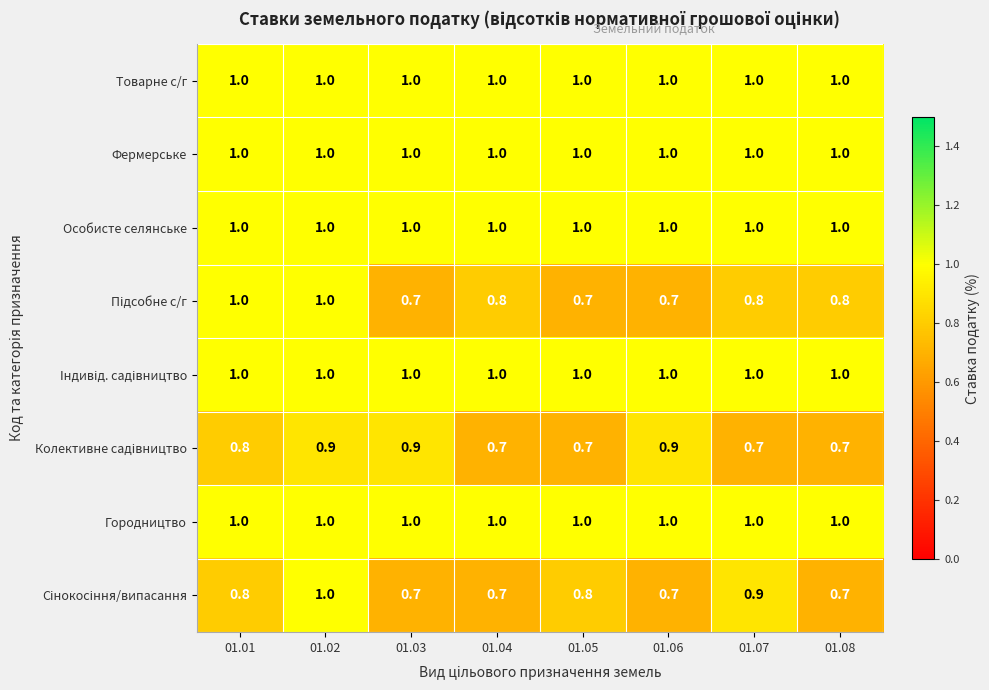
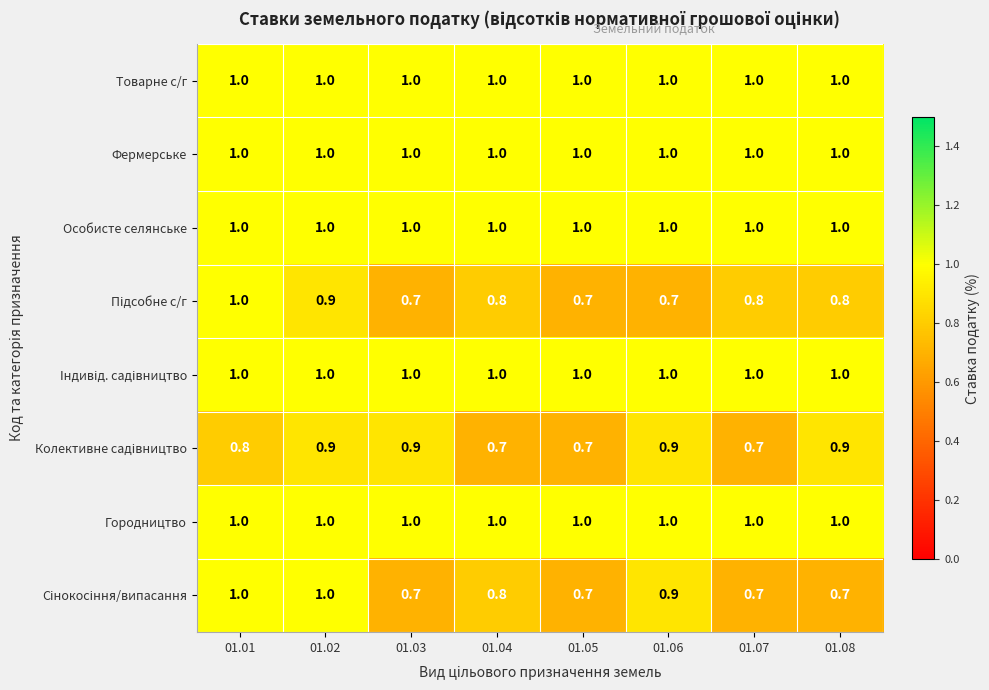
  {
    "Товарне с/г": {
      "01.01": 1.0,
      "01.02": 1.0,
      "01.03": 1.0,
      "01.04": 1.0,
      "01.05": 1.0,
      "01.06": 1.0,
      "01.07": 1.0,
      "01.08": 1.0
    },
    "Фермерське": {
      "01.01": 1.0,
      "01.02": 1.0,
      "01.03": 1.0,
      "01.04": 1.0,
      "01.05": 1.0,
      "01.06": 1.0,
      "01.07": 1.0,
      "01.08": 1.0
    },
    "Особисте селянське": {
      "01.01": 1.0,
      "01.02": 1.0,
      "01.03": 1.0,
      "01.04": 1.0,
      "01.05": 1.0,
      "01.06": 1.0,
      "01.07": 1.0,
      "01.08": 1.0
    },
    "Підсобне с/г": {
      "01.01": 1.0,
-     "01.02": 1.0,
+     "01.02": 0.9,
      "01.03": 0.7,
      "01.04": 0.8,
      "01.05": 0.7,
      "01.06": 0.7,
      "01.07": 0.8,
      "01.08": 0.8
    },
    "Індивід. садівництво": {
      "01.01": 1.0,
      "01.02": 1.0,
      "01.03": 1.0,
      "01.04": 1.0,
      "01.05": 1.0,
      "01.06": 1.0,
      "01.07": 1.0,
      "01.08": 1.0
    },
    "Колективне садівництво": {
      "01.01": 0.8,
      "01.02": 0.9,
      "01.03": 0.9,
      "01.04": 0.7,
      "01.05": 0.7,
      "01.06": 0.9,
      "01.07": 0.7,
-     "01.08": 0.7
+     "01.08": 0.9
    },
    "Городництво": {
      "01.01": 1.0,
      "01.02": 1.0,
      "01.03": 1.0,
      "01.04": 1.0,
      "01.05": 1.0,
      "01.06": 1.0,
      "01.07": 1.0,
      "01.08": 1.0
    },
    "Сінокосіння/випасання": {
-     "01.01": 0.8,
+     "01.01": 1.0,
      "01.02": 1.0,
      "01.03": 0.7,
-     "01.04": 0.7,
-     "01.05": 0.8,
-     "01.06": 0.7,
-     "01.07": 0.9,
+     "01.04": 0.8,
+     "01.05": 0.7,
+     "01.06": 0.9,
+     "01.07": 0.7,
      "01.08": 0.7
    }
  }
